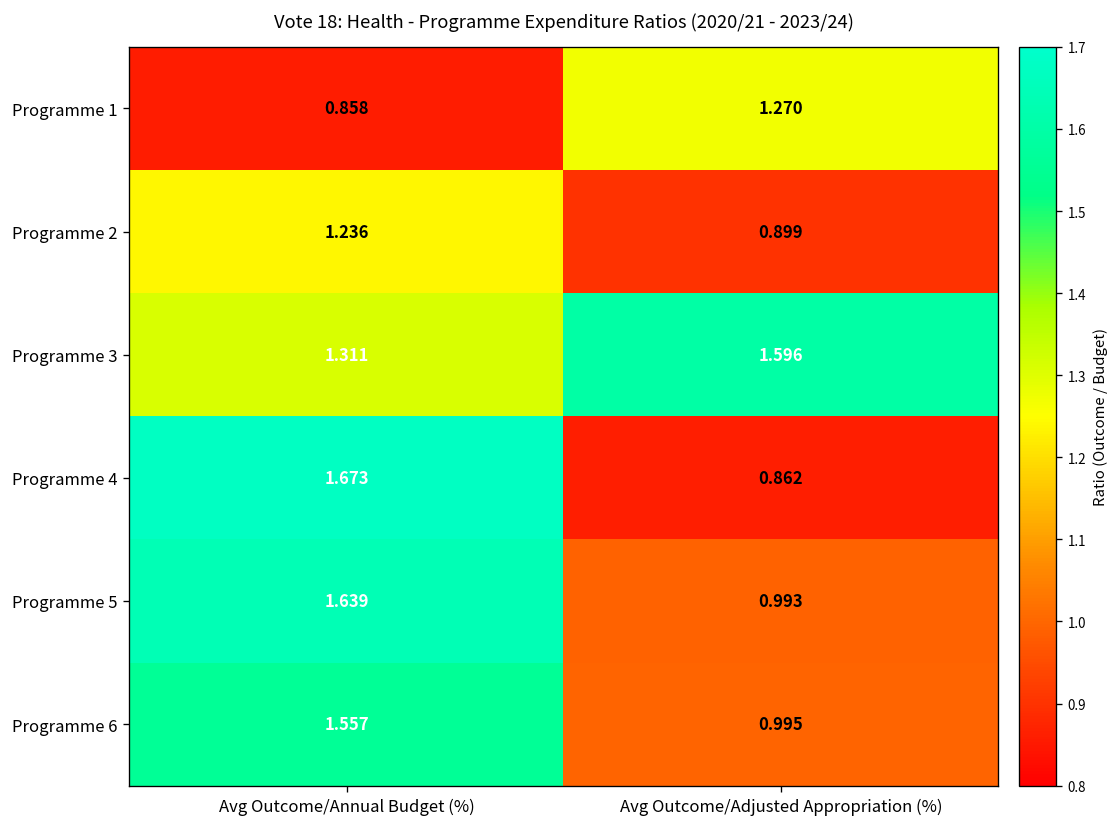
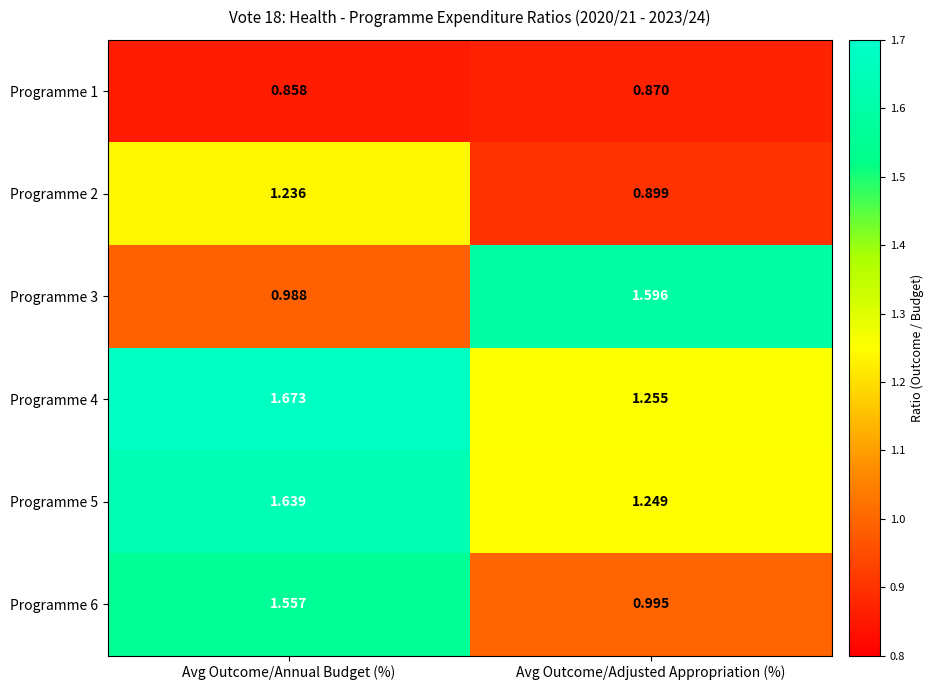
  {
    "Programme 1": {
      "Avg Outcome/Annual Budget (%)": 0.858,
-     "Avg Outcome/Adjusted Appropriation (%)": 1.270
+     "Avg Outcome/Adjusted Appropriation (%)": 0.870
    },
    "Programme 2": {
      "Avg Outcome/Annual Budget (%)": 1.236,
      "Avg Outcome/Adjusted Appropriation (%)": 0.899
    },
    "Programme 3": {
-     "Avg Outcome/Annual Budget (%)": 1.311,
+     "Avg Outcome/Annual Budget (%)": 0.988,
      "Avg Outcome/Adjusted Appropriation (%)": 1.596
    },
    "Programme 4": {
      "Avg Outcome/Annual Budget (%)": 1.673,
-     "Avg Outcome/Adjusted Appropriation (%)": 0.862
+     "Avg Outcome/Adjusted Appropriation (%)": 1.255
    },
    "Programme 5": {
      "Avg Outcome/Annual Budget (%)": 1.639,
-     "Avg Outcome/Adjusted Appropriation (%)": 0.993
+     "Avg Outcome/Adjusted Appropriation (%)": 1.249
    },
    "Programme 6": {
      "Avg Outcome/Annual Budget (%)": 1.557,
      "Avg Outcome/Adjusted Appropriation (%)": 0.995
    }
  }
